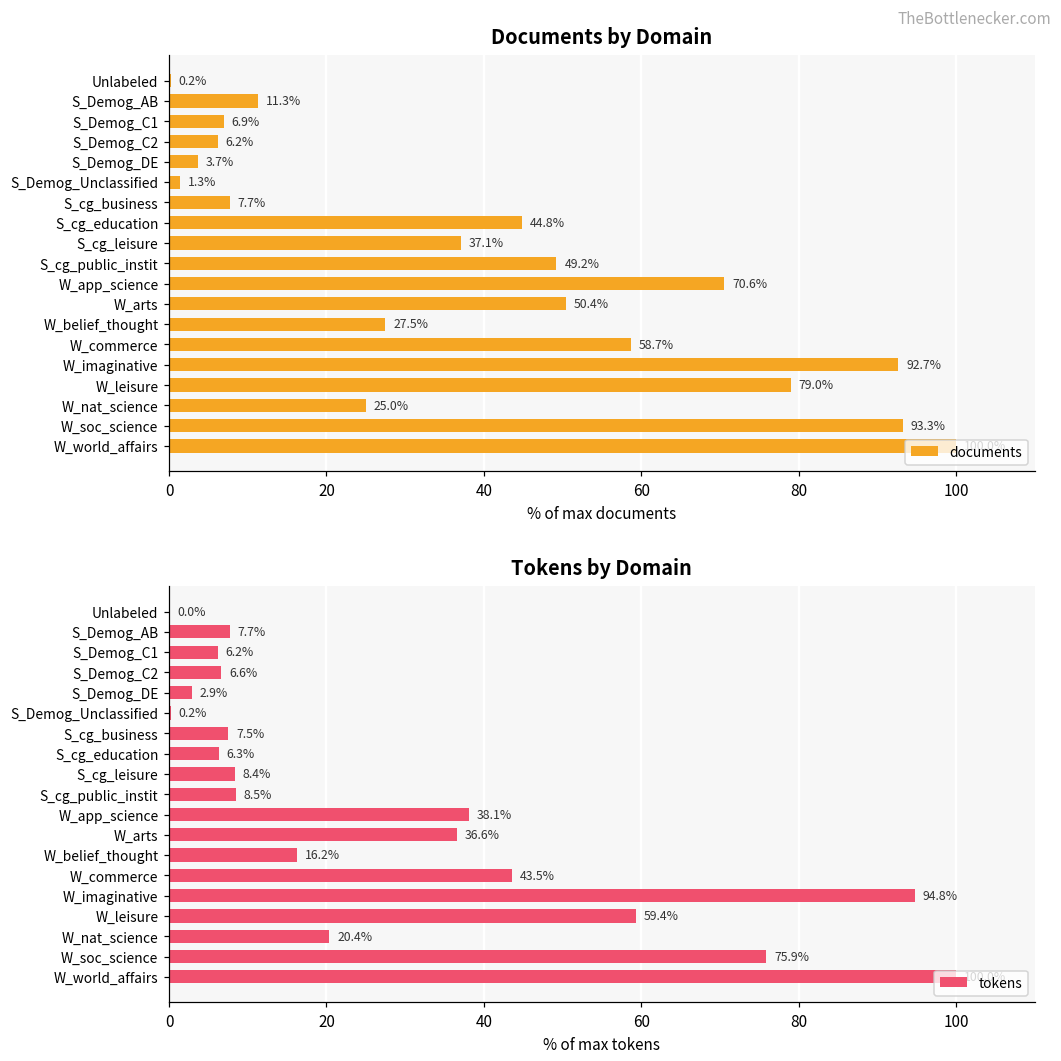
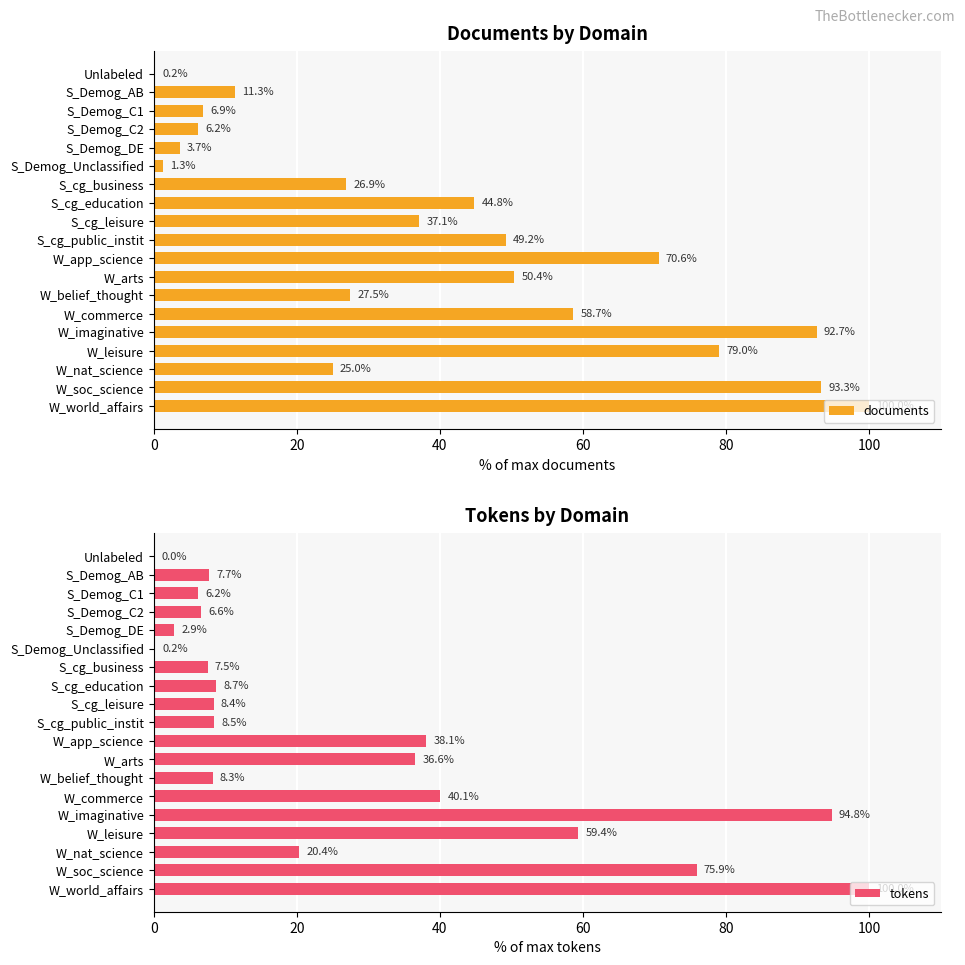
  {
    "Documents by Domain": {
      "Unlabeled": "0.2%",
      "S_Demog_AB": "11.3%",
      "S_Demog_C1": "6.9%",
      "S_Demog_C2": "6.2%",
      "S_Demog_DE": "3.7%",
      "S_Demog_Unclassified": "1.3%",
-     "S_cg_business": "7.7%",
+     "S_cg_business": "26.9%",
      "S_cg_education": "44.8%",
      "S_cg_leisure": "37.1%",
      "S_cg_public_instit": "49.2%",
      "W_app_science": "70.6%",
      "W_arts": "50.4%",
      "W_belief_thought": "27.5%",
      "W_commerce": "58.7%",
      "W_imaginative": "92.7%",
      "W_leisure": "79.0%",
      "W_nat_science": "25.0%",
      "W_soc_science": "93.3%"
    },
    "Tokens by Domain": {
      "Unlabeled": "0.0%",
      "S_Demog_AB": "7.7%",
      "S_Demog_C1": "6.2%",
      "S_Demog_C2": "6.6%",
      "S_Demog_DE": "2.9%",
      "S_Demog_Unclassified": "0.2%",
      "S_cg_business": "7.5%",
-     "S_cg_education": "6.3%",
+     "S_cg_education": "8.7%",
      "S_cg_leisure": "8.4%",
      "S_cg_public_instit": "8.5%",
      "W_app_science": "38.1%",
      "W_arts": "36.6%",
-     "W_belief_thought": "16.2%",
-     "W_commerce": "43.5%",
+     "W_belief_thought": "8.3%",
+     "W_commerce": "40.1%",
      "W_imaginative": "94.8%",
      "W_leisure": "59.4%",
      "W_nat_science": "20.4%",
      "W_soc_science": "75.9%"
    }
  }
